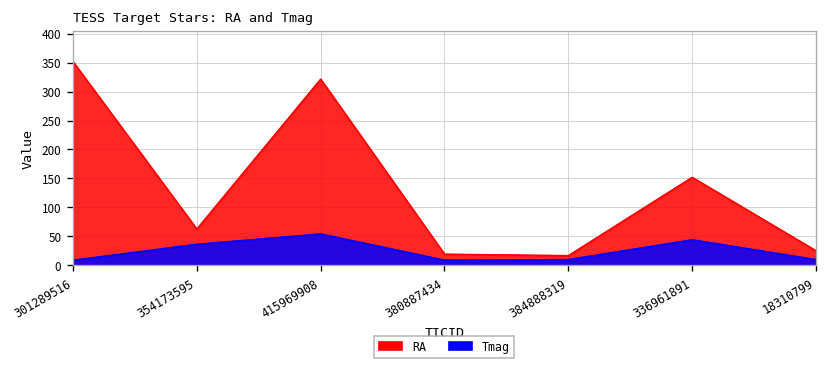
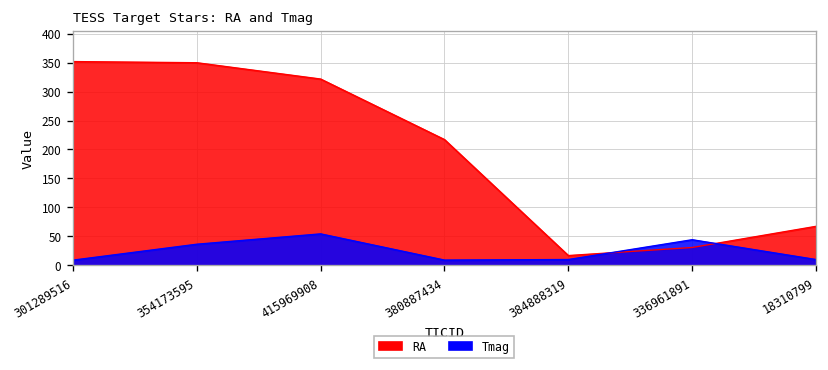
  {
    "RA": {
      "301289516": 350,
-     "354173595": 60,
+     "354173595": 350,
      "415969908": 320,
-     "380887434": 20,
+     "380887434": 220,
      "384888319": 20,
-     "336961891": 150,
-     "18310799": 30
+     "336961891": 30,
+     "18310799": 70
    },
    "Tmag": {
      "301289516": 10,
      "354173595": 40,
      "415969908": 50,
      "380887434": 10,
      "384888319": 10,
      "336961891": 40,
      "18310799": 10
    }
  }
